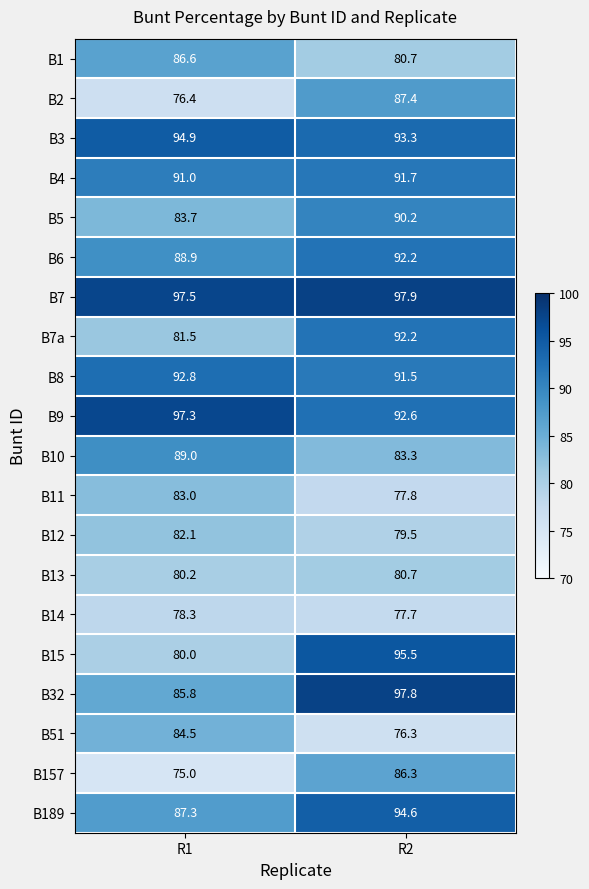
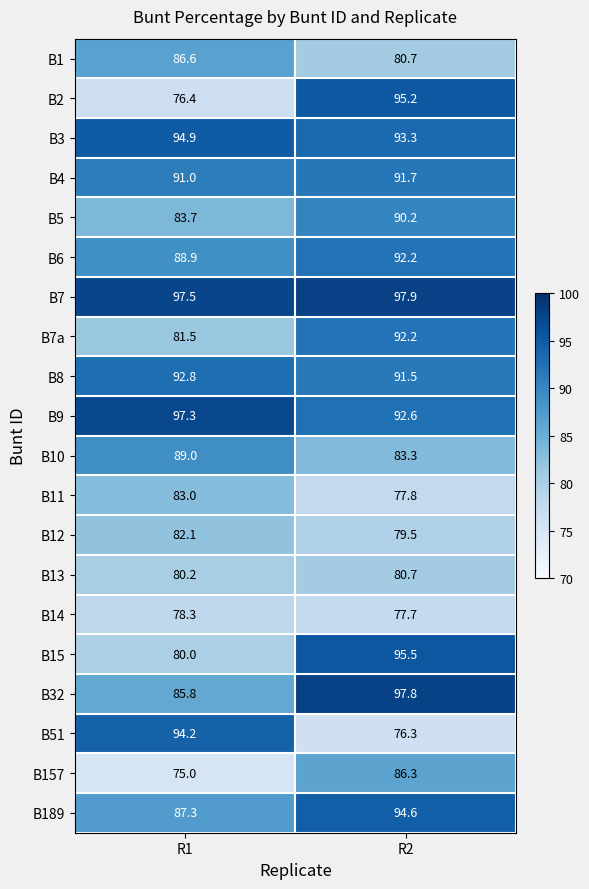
  {
    "B1": {
      "R1": 86.6,
      "R2": 80.7
    },
    "B2": {
      "R1": 76.4,
-     "R2": 87.4
+     "R2": 95.2
    },
    "B3": {
      "R1": 94.9,
      "R2": 93.3
    },
    "B4": {
      "R1": 91.0,
      "R2": 91.7
    },
    "B5": {
      "R1": 83.7,
      "R2": 90.2
    },
    "B6": {
      "R1": 88.9,
      "R2": 92.2
    },
    "B7": {
      "R1": 97.5,
      "R2": 97.9
    },
    "B7a": {
      "R1": 81.5,
      "R2": 92.2
    },
    "B8": {
      "R1": 92.8,
      "R2": 91.5
    },
    "B9": {
      "R1": 97.3,
      "R2": 92.6
    },
    "B10": {
      "R1": 89.0,
      "R2": 83.3
    },
    "B11": {
      "R1": 83.0,
      "R2": 77.8
    },
    "B12": {
      "R1": 82.1,
      "R2": 79.5
    },
    "B13": {
      "R1": 80.2,
      "R2": 80.7
    },
    "B14": {
      "R1": 78.3,
      "R2": 77.7
    },
    "B15": {
      "R1": 80.0,
      "R2": 95.5
    },
    "B32": {
      "R1": 85.8,
      "R2": 97.8
    },
    "B51": {
-     "R1": 84.5,
+     "R1": 94.2,
      "R2": 76.3
    },
    "B157": {
      "R1": 75.0,
      "R2": 86.3
    },
    "B189": {
      "R1": 87.3,
      "R2": 94.6
    }
  }
